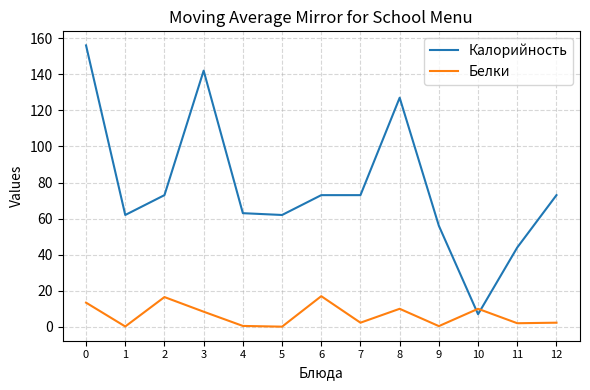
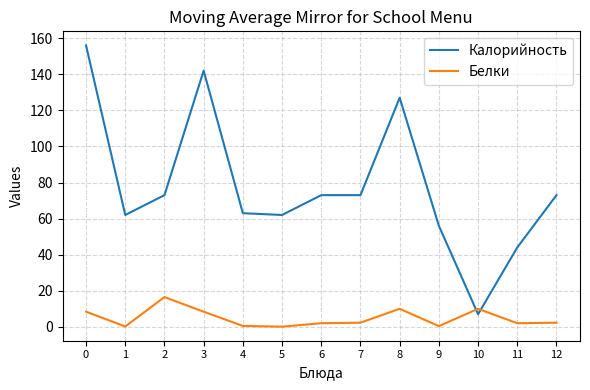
  {
    "Калорийность": {
      "0": 156,
      "1": 62,
      "2": 73,
      "3": 142,
      "4": 63,
      "5": 62,
      "6": 73,
      "7": 73,
      "8": 127,
      "9": 56,
      "10": 7,
      "11": 44,
      "12": 73
    },
    "Белки": {
-     "0": 13,
+     "0": 8,
      "1": 0,
      "2": 17,
      "3": 8,
      "4": 1,
      "5": 0,
-     "6": 17,
+     "6": 2,
      "7": 2,
      "8": 10,
      "9": 0,
      "10": 10,
      "11": 2,
      "12": 2
    }
  }
